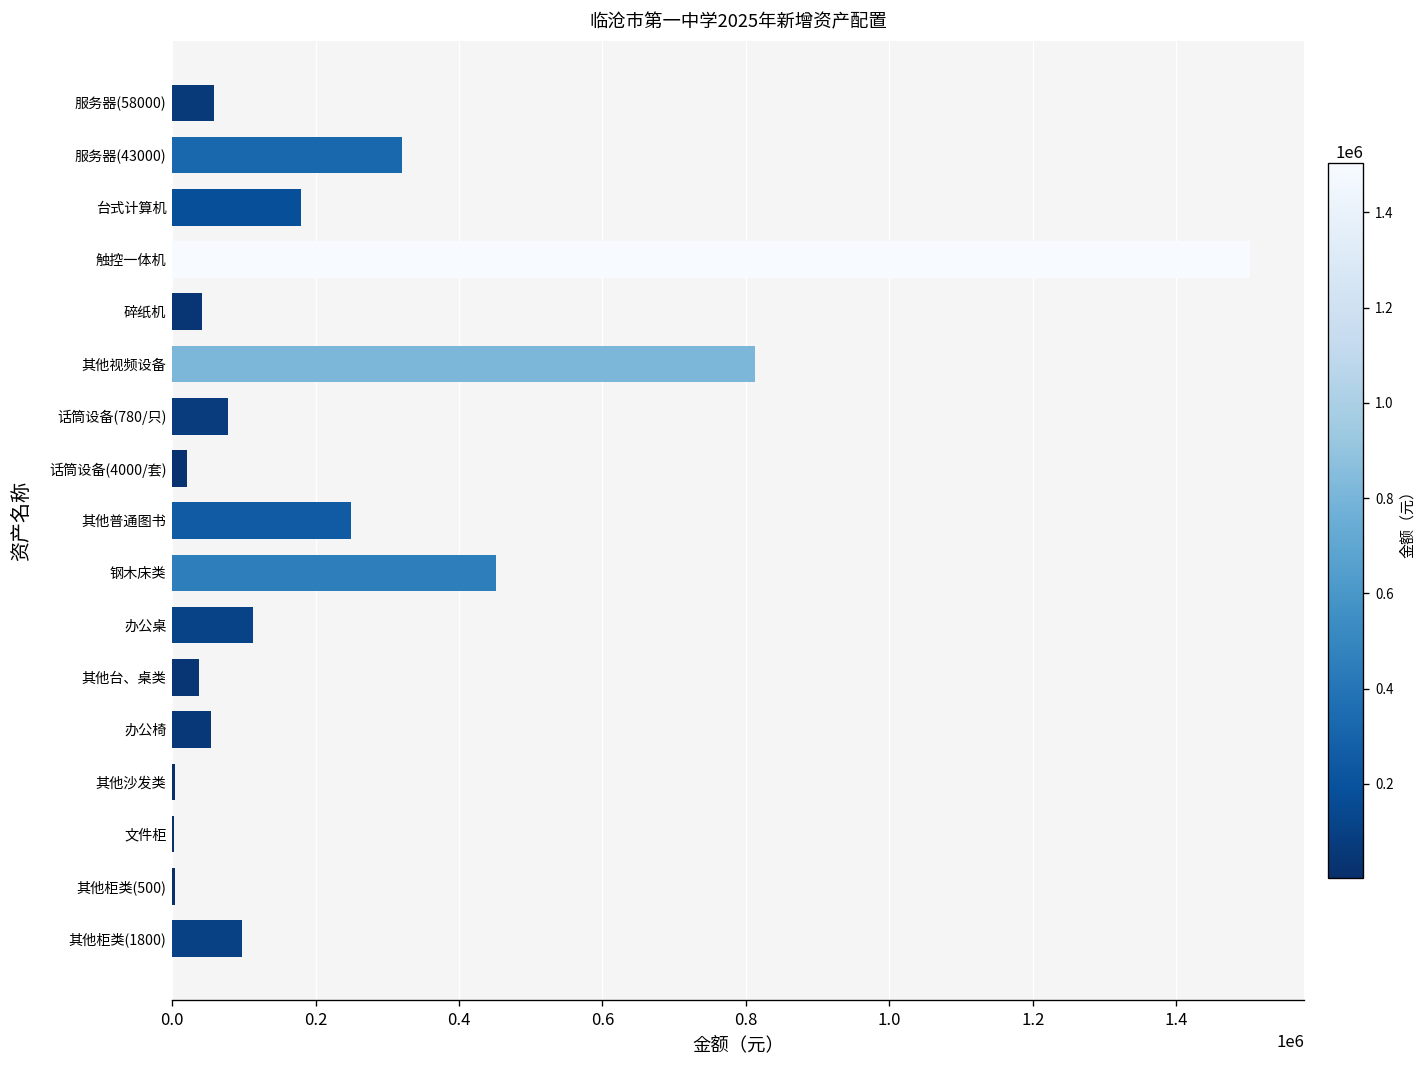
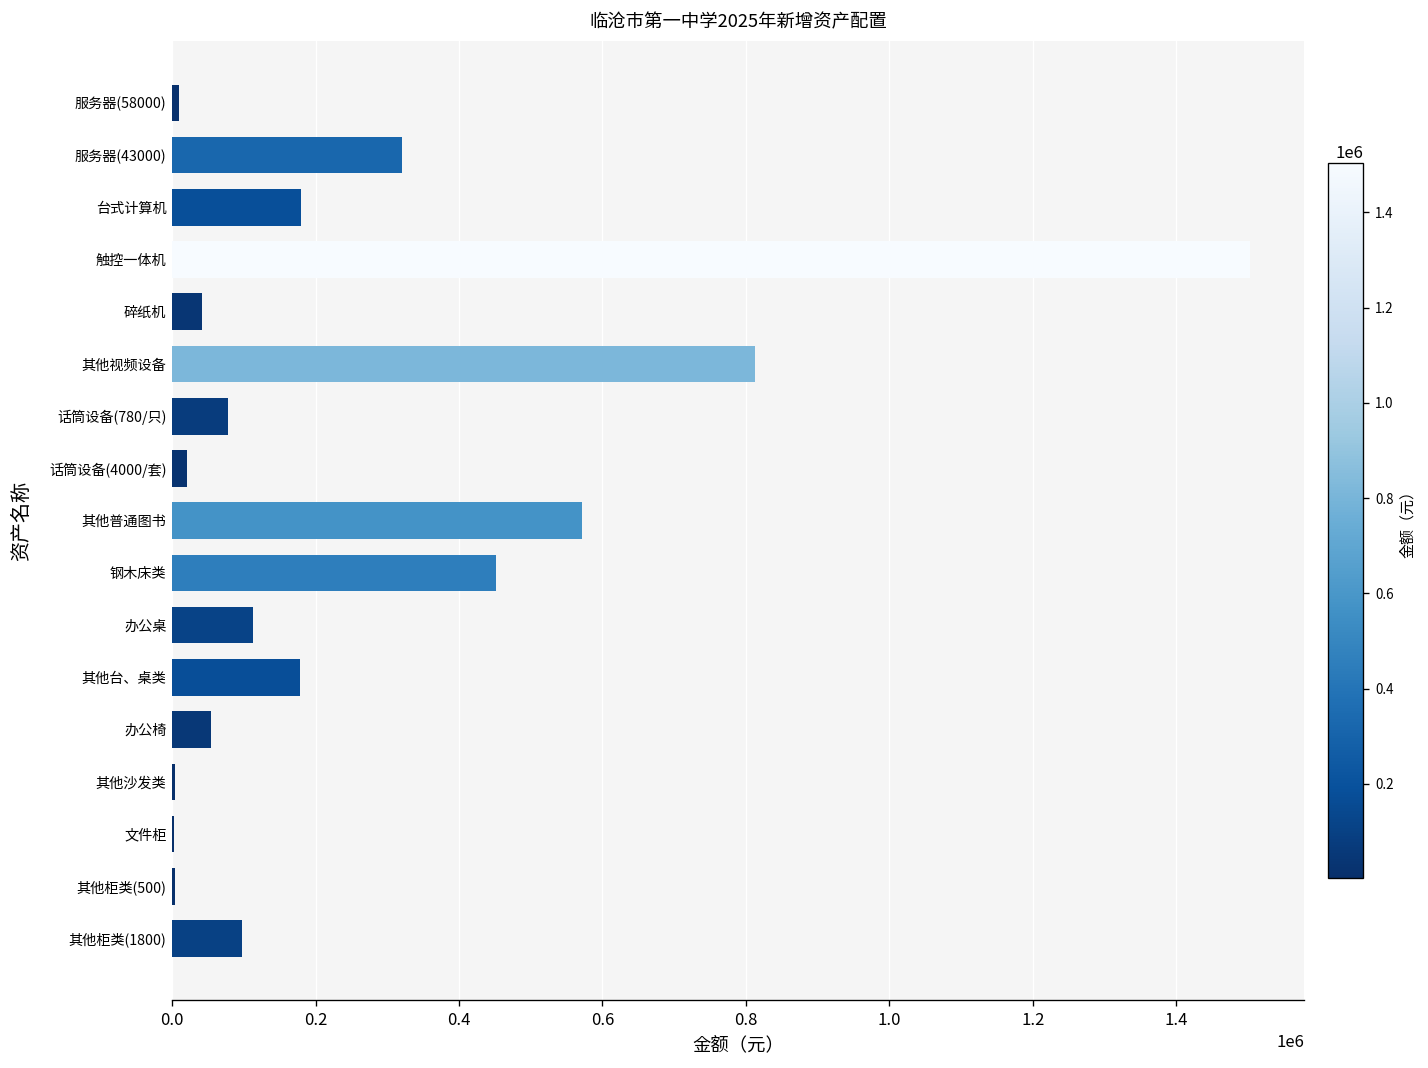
  {
-   "服务器(58000)": 60000,
+   "服务器(58000)": 10000,
    "服务器(43000)": 320000,
    "台式计算机": 180000,
    "触控一体机": 1500000,
    "碎纸机": 40000,
    "其他视频设备": 810000,
    "话筒设备(780/只)": 80000,
    "话筒设备(4000/套)": 20000,
-   "其他普通图书": 250000,
+   "其他普通图书": 570000,
    "钢木床类": 450000,
    "办公桌": 110000,
-   "其他台、桌类": 40000,
+   "其他台、桌类": 180000,
    "办公椅": 50000,
    "其他柜类(1800)": 100000
  }
